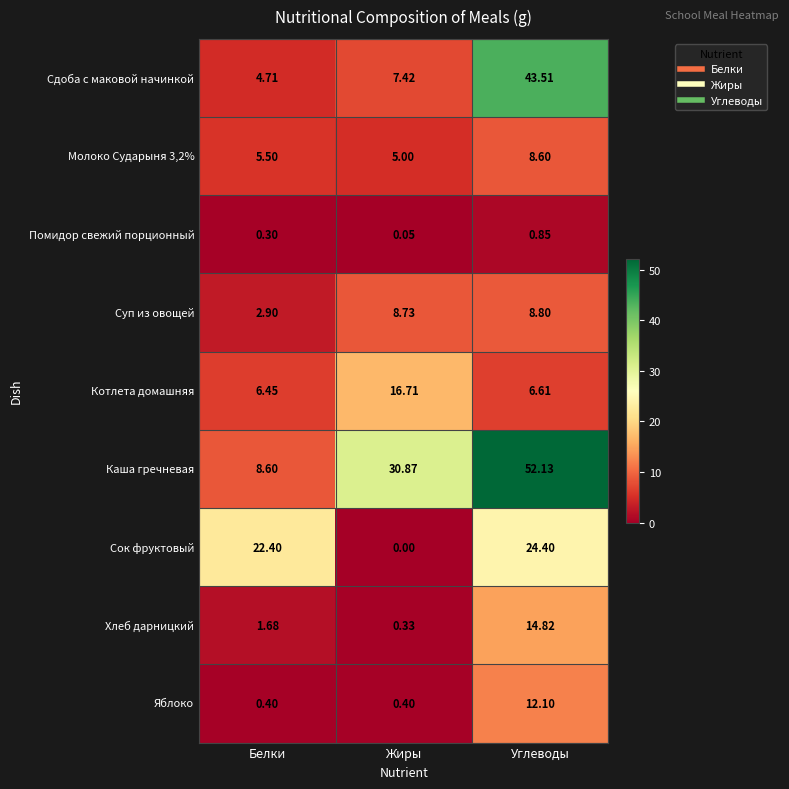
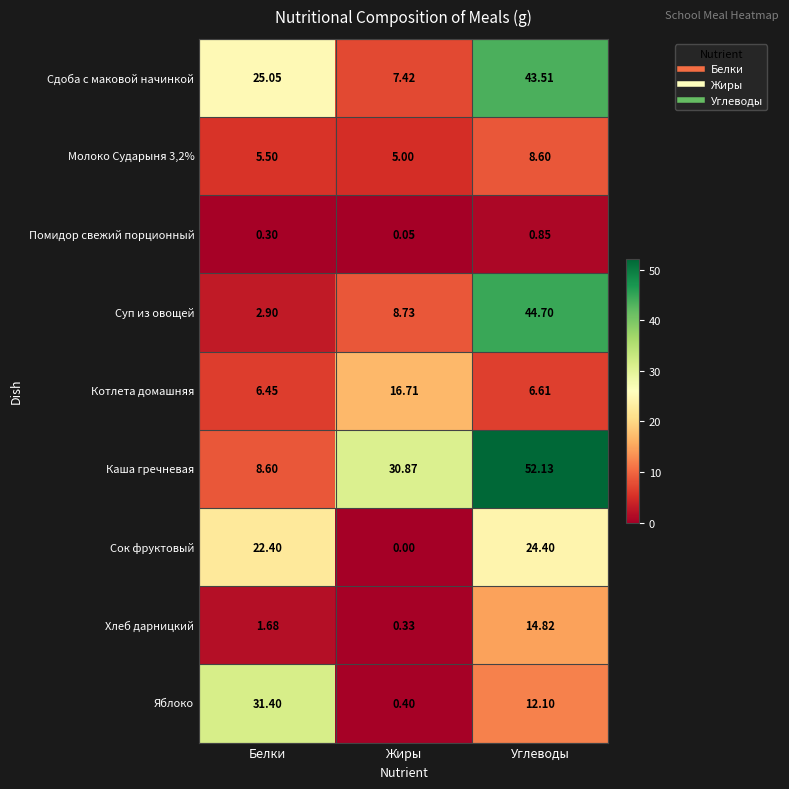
  {
    "Сдоба с маковой начинкой": {
-     "Белки": 4.71,
+     "Белки": 25.05,
      "Жиры": 7.42,
      "Углеводы": 43.51
    },
    "Молоко Сударыня 3,2%": {
      "Белки": 5.50,
      "Жиры": 5.00,
      "Углеводы": 8.60
    },
    "Помидор свежий порционный": {
      "Белки": 0.30,
      "Жиры": 0.05,
      "Углеводы": 0.85
    },
    "Суп из овощей": {
      "Белки": 2.90,
      "Жиры": 8.73,
-     "Углеводы": 8.80
+     "Углеводы": 44.70
    },
    "Котлета домашняя": {
      "Белки": 6.45,
      "Жиры": 16.71,
      "Углеводы": 6.61
    },
    "Каша гречневая": {
      "Белки": 8.60,
      "Жиры": 30.87,
      "Углеводы": 52.13
    },
    "Сок фруктовый": {
      "Белки": 22.40,
      "Жиры": 0.00,
      "Углеводы": 24.40
    },
    "Хлеб дарницкий": {
      "Белки": 1.68,
      "Жиры": 0.33,
      "Углеводы": 14.82
    },
    "Яблоко": {
-     "Белки": 0.40,
+     "Белки": 31.40,
      "Жиры": 0.40,
      "Углеводы": 12.10
    }
  }
